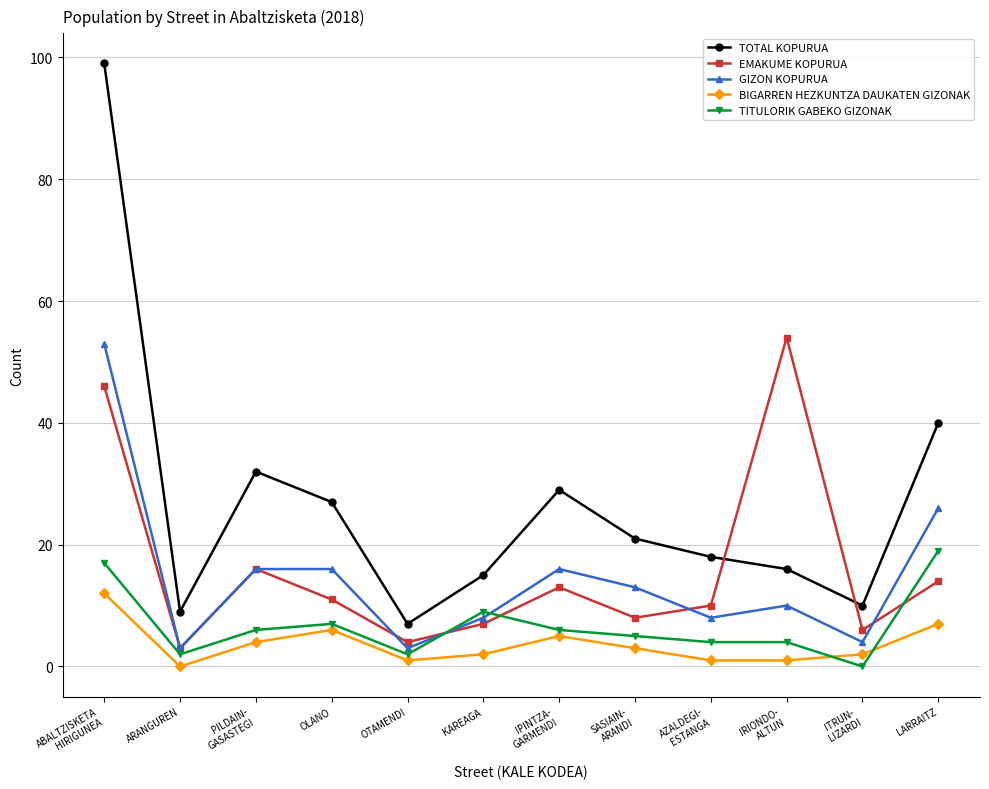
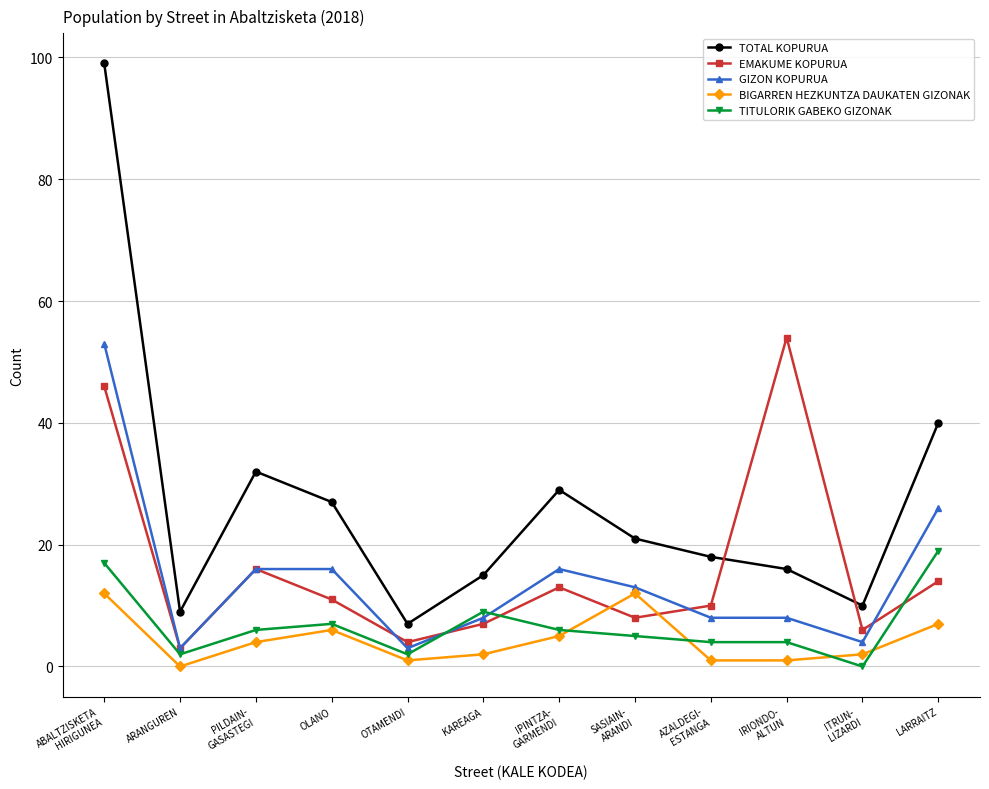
  {
    "TOTAL KOPURUA": {
      "ABALTZISKETA HIRIGUNEA": 99,
      "ARANGUREN": 9,
      "PILDAIN- GASASTEGI": 32,
      "OLANO": 27,
      "OTAMENDI": 7,
      "KAREAGA": 15,
      "IPINTZA- GARMENDI": 29,
      "SASIAIN- ARANDI": 21,
      "AZALDEGI- ESTANGA": 18,
      "IRIONDO- ALTUN": 16,
      "ITRUN- LIZARDI": 10,
      "LARRAITZ": 40
    },
    "EMAKUME KOPURUA": {
      "ABALTZISKETA HIRIGUNEA": 46,
      "OLANO": 11,
      "OTAMENDI": 4,
      "KAREAGA": 7,
      "IPINTZA- GARMENDI": 13,
      "SASIAIN- ARANDI": 8,
      "AZALDEGI- ESTANGA": 10,
      "IRIONDO- ALTUN": 54,
      "ITRUN- LIZARDI": 6,
      "LARRAITZ": 14
    },
    "GIZON KOPURUA": {
      "ABALTZISKETA HIRIGUNEA": 53,
      "OLANO": 16,
      "OTAMENDI": 3,
      "KAREAGA": 8,
      "IPINTZA- GARMENDI": 16,
      "SASIAIN- ARANDI": 13,
      "AZALDEGI- ESTANGA": 8,
-     "IRIONDO- ALTUN": 10,
+     "IRIONDO- ALTUN": 8,
      "ITRUN- LIZARDI": 4,
      "LARRAITZ": 26
    },
    "BIGARREN HEZKUNTZA DAUKATEN GIZONAK": {
      "ABALTZISKETA HIRIGUNEA": 12,
      "ARANGUREN": 0,
      "PILDAIN- GASASTEGI": 4,
      "OLANO": 6,
      "OTAMENDI": 1,
      "KAREAGA": 2,
      "IPINTZA- GARMENDI": 5,
-     "SASIAIN- ARANDI": 3,
+     "SASIAIN- ARANDI": 12,
      "AZALDEGI- ESTANGA": 1,
      "IRIONDO- ALTUN": 1,
      "ITRUN- LIZARDI": 2,
      "LARRAITZ": 7
    },
    "TITULORIK GABEKO GIZONAK": {
      "ABALTZISKETA HIRIGUNEA": 17,
      "ARANGUREN": 2,
      "PILDAIN- GASASTEGI": 6,
      "OLANO": 7,
      "OTAMENDI": 2,
      "KAREAGA": 9,
      "IPINTZA- GARMENDI": 6,
      "SASIAIN- ARANDI": 5,
      "AZALDEGI- ESTANGA": 4,
      "IRIONDO- ALTUN": 4,
      "ITRUN- LIZARDI": 0,
      "LARRAITZ": 19
    }
  }
